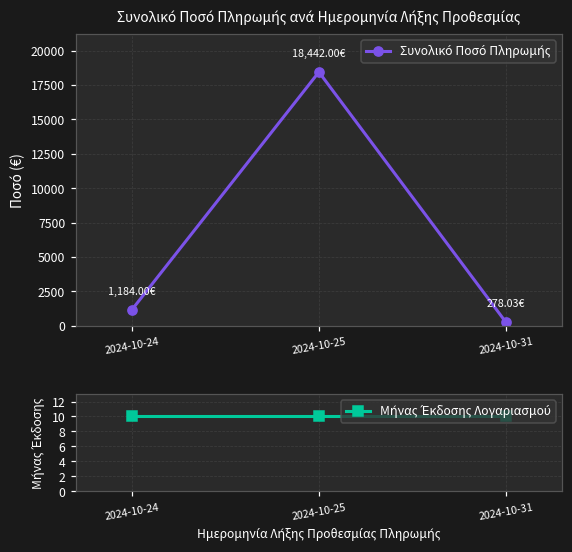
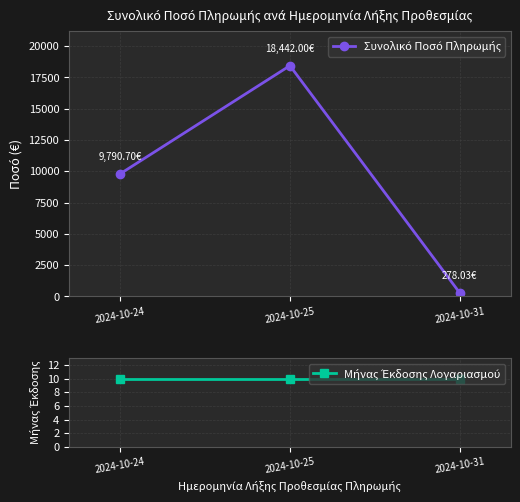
  {
    "Συνολικό Ποσό Πληρωμής ανά Ημερομηνία Λήξης Προθεσμίας": {
-     "2024-10-24": "1,184.00€",
+     "2024-10-24": "9,790.70€",
      "2024-10-25": "18,442.00€",
      "2024-10-31": "278.03€"
    }
  }
